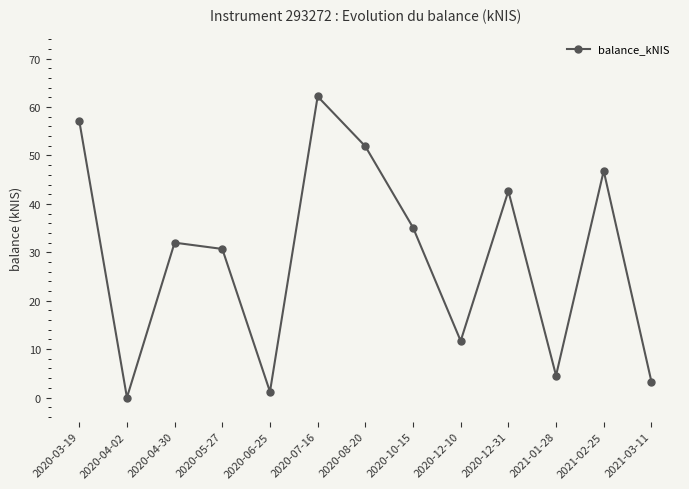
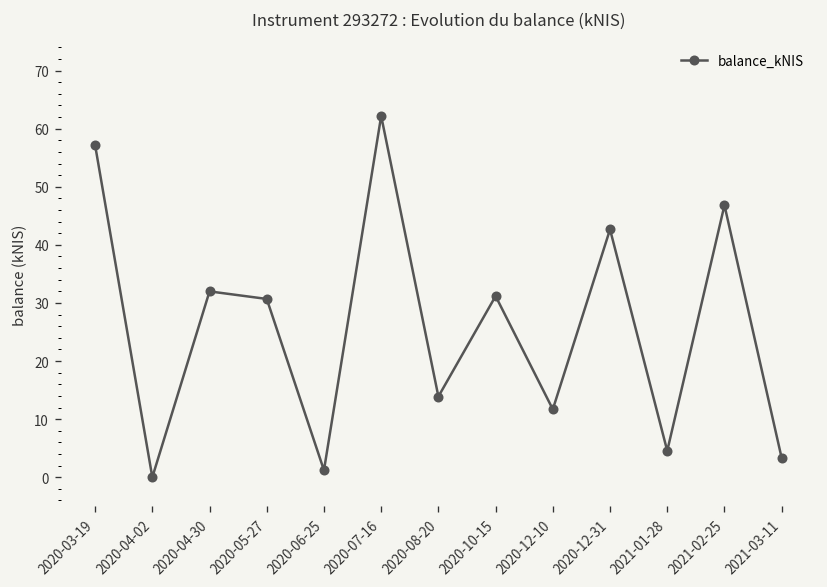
  {
    "2020-03-19": 57,
    "2020-04-02": 0,
    "2020-04-30": 32,
    "2020-05-27": 31,
    "2020-06-25": 1,
    "2020-07-16": 62,
-   "2020-08-20": 52,
-   "2020-10-15": 35,
+   "2020-08-20": 14,
+   "2020-10-15": 31,
    "2020-12-10": 12,
    "2020-12-31": 43,
    "2021-01-28": 5,
    "2021-02-25": 47,
    "2021-03-11": 3
  }
